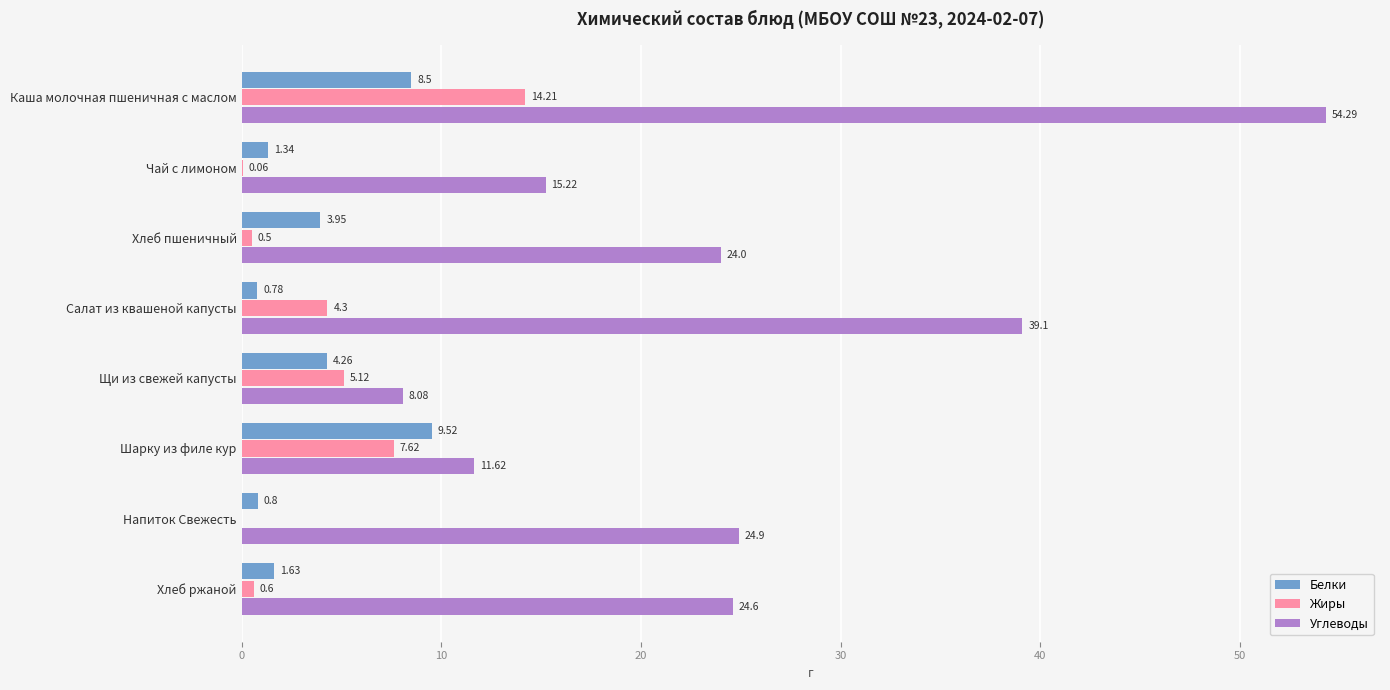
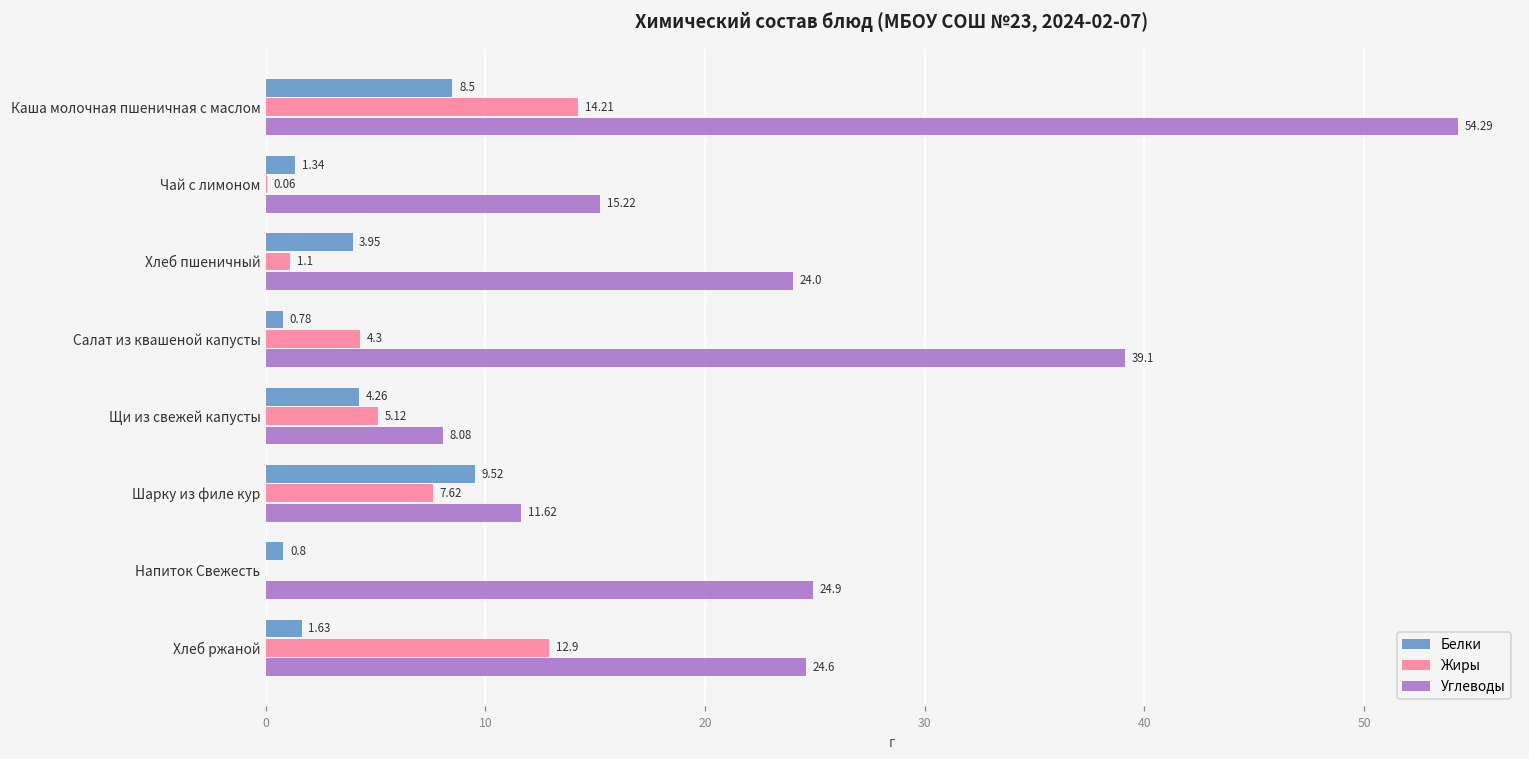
  {
    "Белки": {
      "Каша молочная пшеничная с маслом": 8.5,
      "Чай с лимоном": 1.34,
      "Хлеб пшеничный": 3.95,
      "Салат из квашеной капусты": 0.78,
      "Щи из свежей капусты": 4.26,
      "Шарку из филе кур": 9.52,
      "Напиток Свежесть": 0.8,
      "Хлеб ржаной": 1.63
    },
    "Жиры": {
      "Каша молочная пшеничная с маслом": 14.21,
      "Чай с лимоном": 0.06,
-     "Хлеб пшеничный": 0.5,
+     "Хлеб пшеничный": 1.1,
      "Салат из квашеной капусты": 4.3,
      "Щи из свежей капусты": 5.12,
      "Шарку из филе кур": 7.62,
-     "Хлеб ржаной": 0.6
+     "Хлеб ржаной": 12.9
    },
    "Углеводы": {
      "Каша молочная пшеничная с маслом": 54.29,
      "Чай с лимоном": 15.22,
      "Хлеб пшеничный": 24.0,
      "Салат из квашеной капусты": 39.1,
      "Щи из свежей капусты": 8.08,
      "Шарку из филе кур": 11.62,
      "Напиток Свежесть": 24.9,
      "Хлеб ржаной": 24.6
    }
  }
